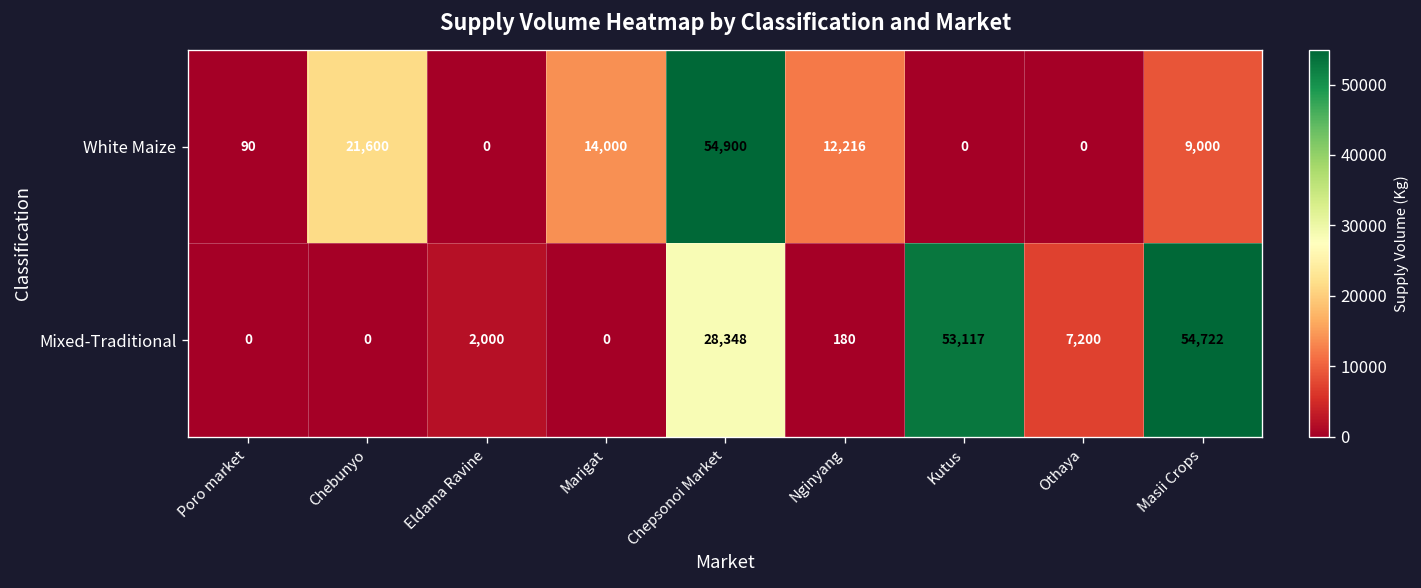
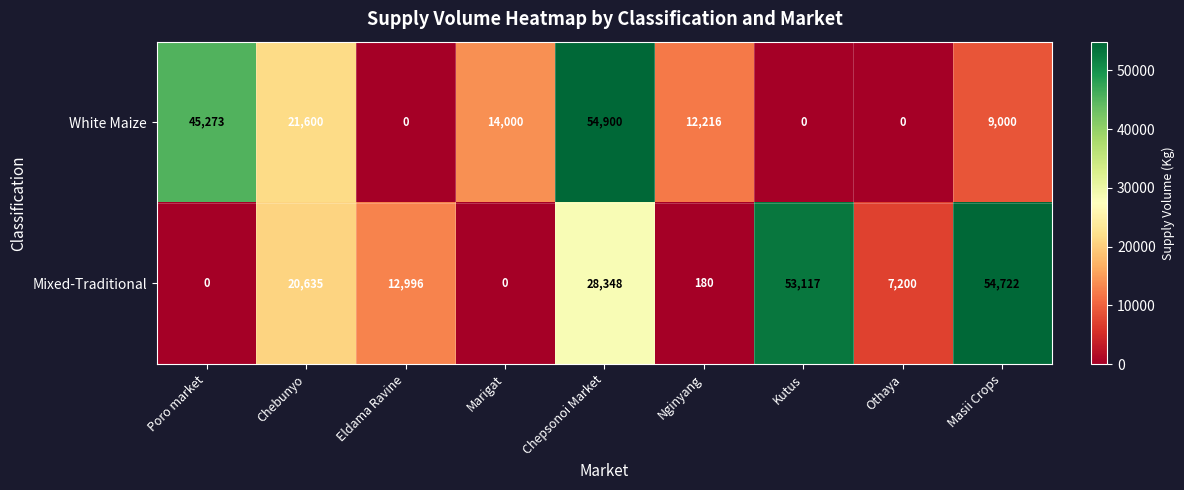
  {
    "White Maize": {
-     "Poro market": "90",
+     "Poro market": "45,273",
      "Chebunyo": "21,600",
      "Eldama Ravine": "0",
      "Marigat": "14,000",
      "Chepsonoi Market": "54,900",
      "Nginyang": "12,216",
      "Kutus": "0",
      "Othaya": "0",
      "Masii Crops": "9,000"
    },
    "Mixed-Traditional": {
      "Poro market": "0",
-     "Chebunyo": "0",
-     "Eldama Ravine": "2,000",
+     "Chebunyo": "20,635",
+     "Eldama Ravine": "12,996",
      "Marigat": "0",
      "Chepsonoi Market": "28,348",
      "Nginyang": "180",
      "Kutus": "53,117",
      "Othaya": "7,200",
      "Masii Crops": "54,722"
    }
  }
